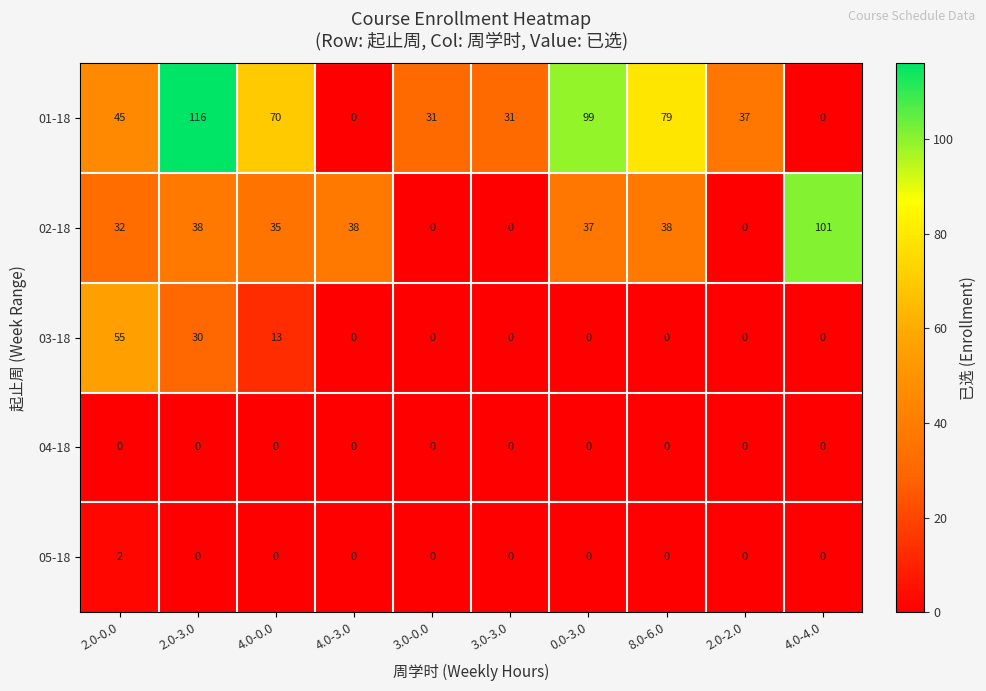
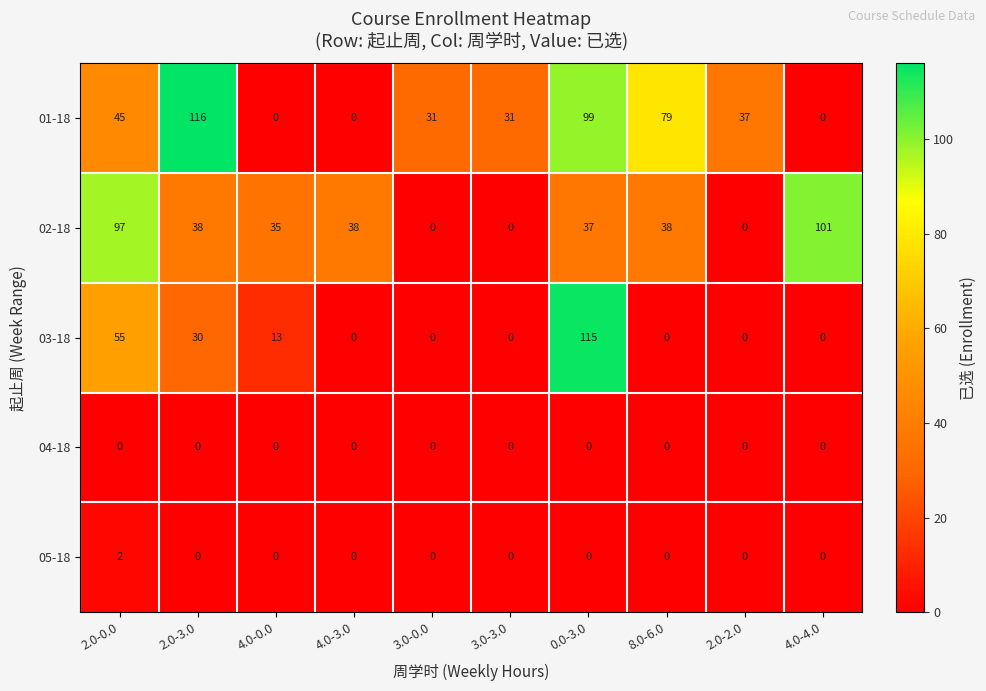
  {
    "01-18": {
      "2.0-0.0": 45,
      "2.0-3.0": 116,
-     "4.0-0.0": 70,
+     "4.0-0.0": 0,
      "4.0-3.0": 0,
      "3.0-0.0": 31,
      "3.0-3.0": 31,
      "0.0-3.0": 99,
      "8.0-6.0": 79,
      "2.0-2.0": 37,
      "4.0-4.0": 0
    },
    "02-18": {
-     "2.0-0.0": 32,
+     "2.0-0.0": 97,
      "2.0-3.0": 38,
      "4.0-0.0": 35,
      "4.0-3.0": 38,
      "3.0-0.0": 0,
      "3.0-3.0": 0,
      "0.0-3.0": 37,
      "8.0-6.0": 38,
      "2.0-2.0": 0,
      "4.0-4.0": 101
    },
    "03-18": {
      "2.0-0.0": 55,
      "2.0-3.0": 30,
      "4.0-0.0": 13,
      "4.0-3.0": 0,
      "3.0-0.0": 0,
      "3.0-3.0": 0,
-     "0.0-3.0": 0,
+     "0.0-3.0": 115,
      "8.0-6.0": 0,
      "2.0-2.0": 0,
      "4.0-4.0": 0
    },
    "04-18": {
      "2.0-0.0": 0,
      "2.0-3.0": 0,
      "4.0-0.0": 0,
      "4.0-3.0": 0,
      "3.0-0.0": 0,
      "3.0-3.0": 0,
      "0.0-3.0": 0,
      "8.0-6.0": 0,
      "2.0-2.0": 0,
      "4.0-4.0": 0
    },
    "05-18": {
      "2.0-0.0": 2,
      "2.0-3.0": 0,
      "4.0-0.0": 0,
      "4.0-3.0": 0,
      "3.0-0.0": 0,
      "3.0-3.0": 0,
      "0.0-3.0": 0,
      "8.0-6.0": 0,
      "2.0-2.0": 0,
      "4.0-4.0": 0
    }
  }
